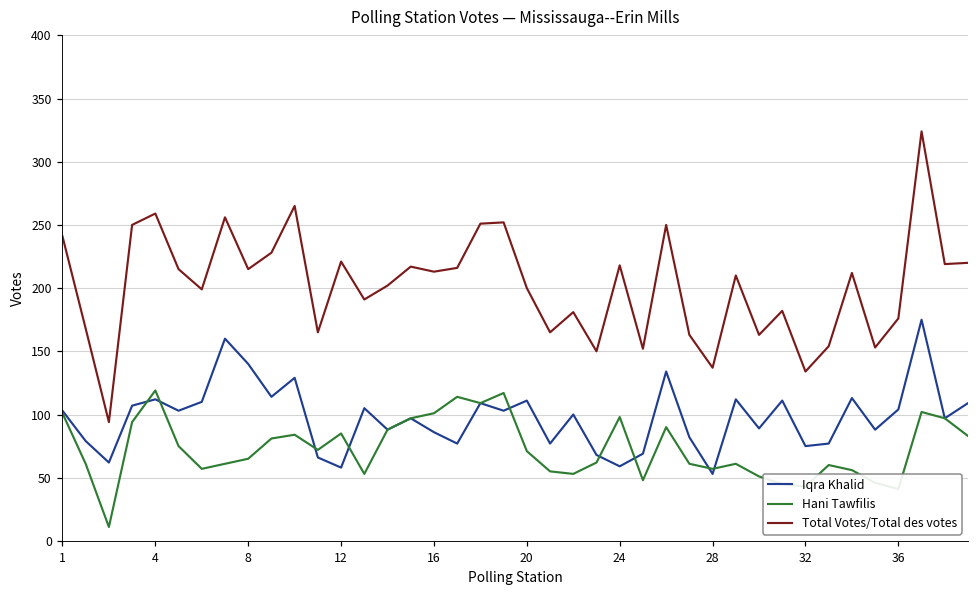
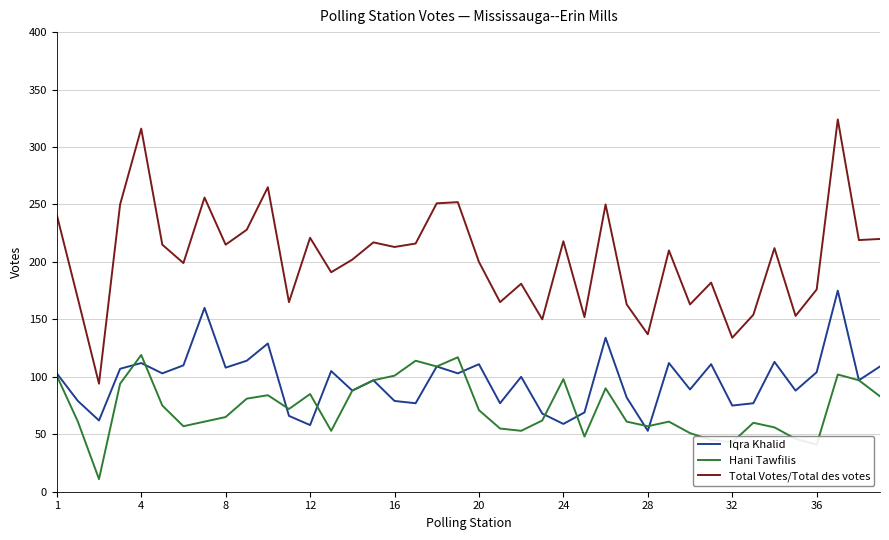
  {
    "Iqra Khalid": {
      "4": 112,
-     "8": 140,
+     "8": 108,
      "12": 58,
-     "16": 86,
+     "16": 79,
      "20": 111,
      "24": 59,
      "28": 53,
      "32": 75,
      "36": 104
    },
    "Hani Tawfilis": {
      "4": 119,
      "8": 65,
      "12": 85,
      "16": 101,
      "20": 71,
      "24": 98,
      "28": 57
    },
    "Total Votes/Total des votes": {
      "1": 241,
-     "4": 259,
+     "4": 316,
      "8": 215,
      "12": 221,
      "16": 213,
      "20": 200,
      "24": 218,
      "28": 137,
      "32": 134,
      "36": 176
    }
  }
